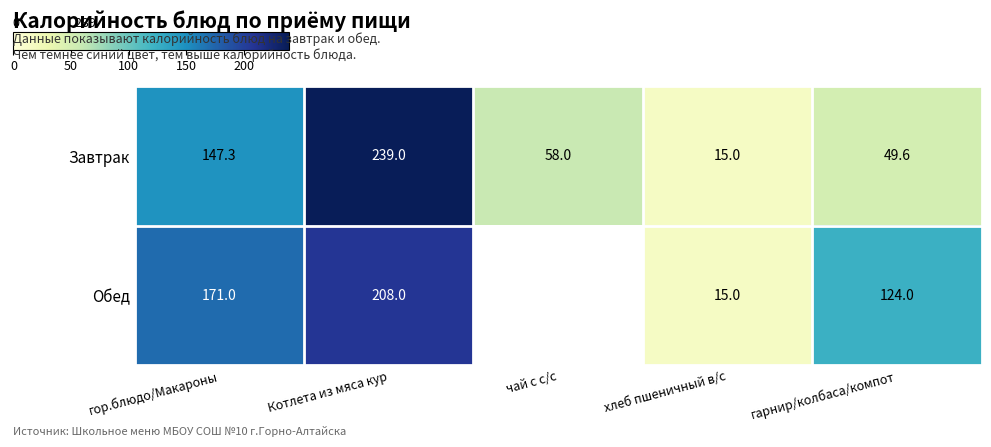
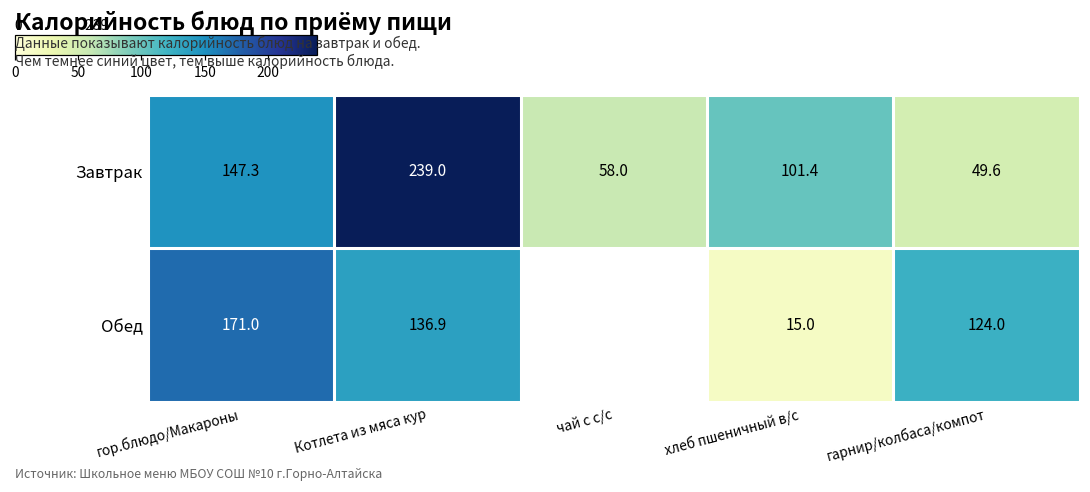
  {
    "Завтрак": {
      "гор.блюдо/Макароны": 147.3,
      "Котлета из мяса кур": 239.0,
      "чай с с/с": 58.0,
-     "хлеб пшеничный в/с": 15.0,
+     "хлеб пшеничный в/с": 101.4,
      "гарнир/колбаса/компот": 49.6
    },
    "Обед": {
      "гор.блюдо/Макароны": 171.0,
-     "Котлета из мяса кур": 208.0,
+     "Котлета из мяса кур": 136.9,
      "хлеб пшеничный в/с": 15.0,
      "гарнир/колбаса/компот": 124.0
    }
  }
